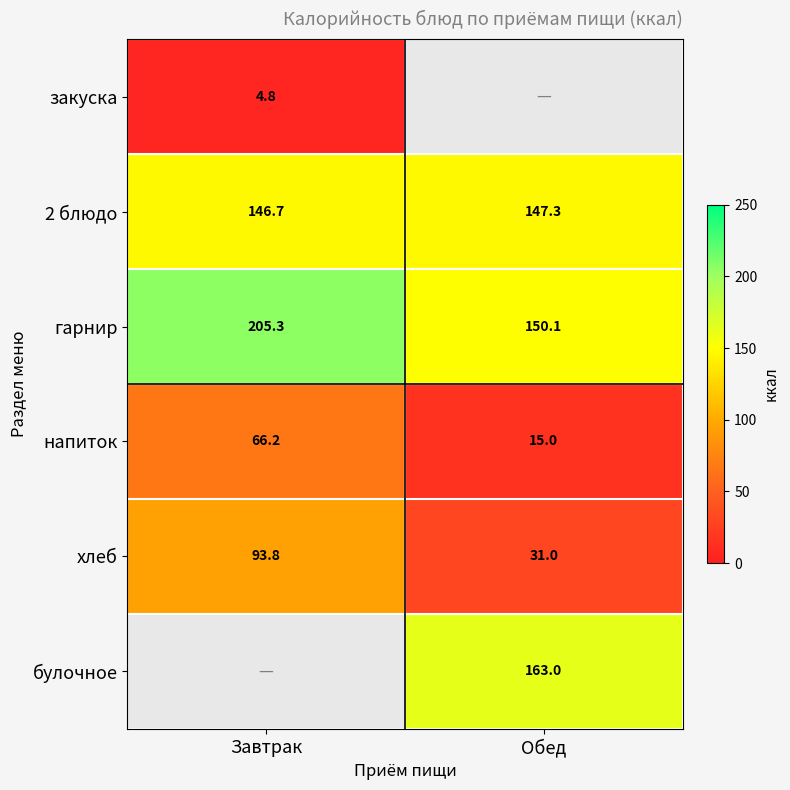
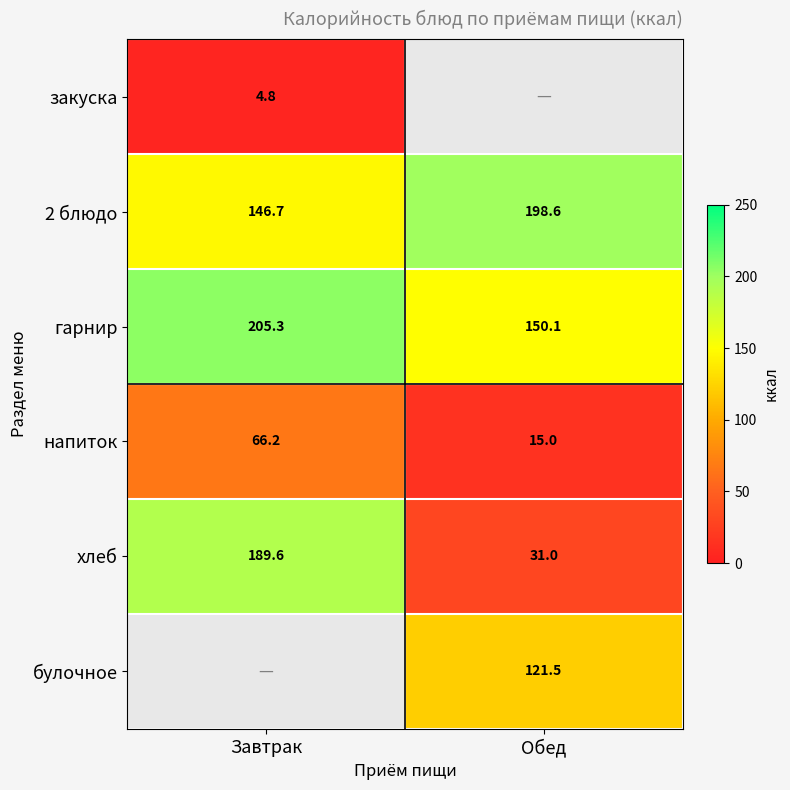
  {
    "закуска": {
      "Завтрак": 4.8
    },
    "2 блюдо": {
      "Завтрак": 146.7,
-     "Обед": 147.3
+     "Обед": 198.6
    },
    "гарнир": {
      "Завтрак": 205.3,
      "Обед": 150.1
    },
    "напиток": {
      "Завтрак": 66.2,
      "Обед": 15.0
    },
    "хлеб": {
-     "Завтрак": 93.8,
+     "Завтрак": 189.6,
      "Обед": 31.0
    },
    "булочное": {
-     "Обед": 163.0
+     "Обед": 121.5
    }
  }
